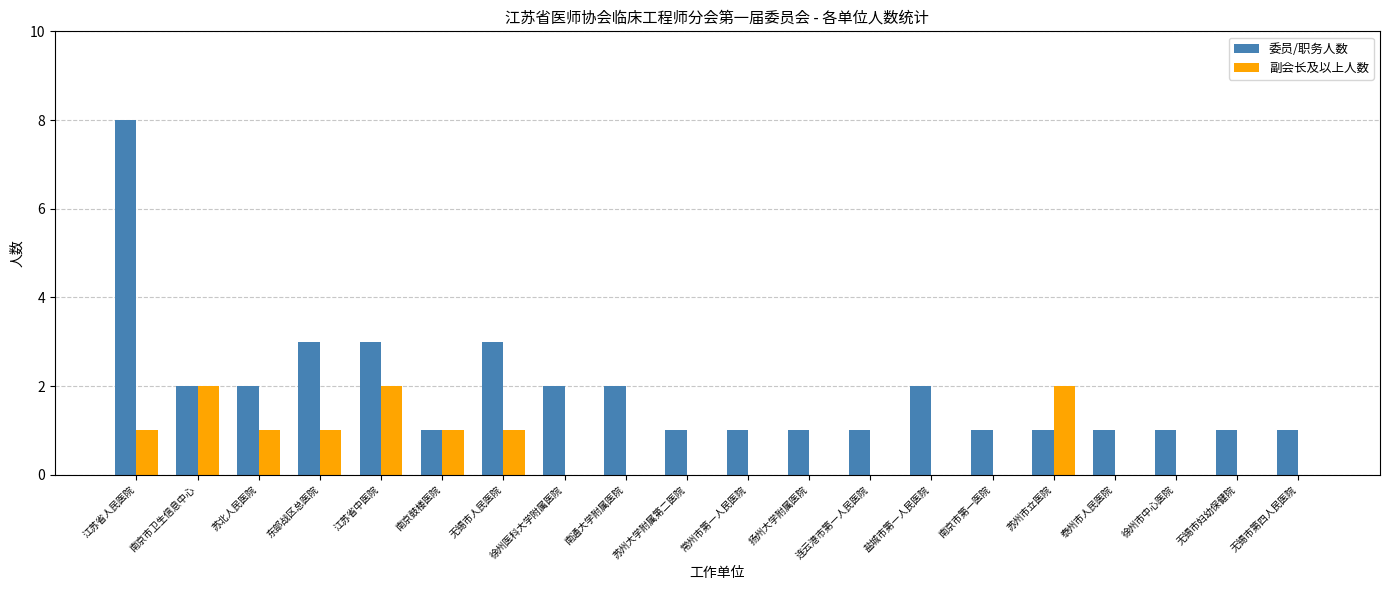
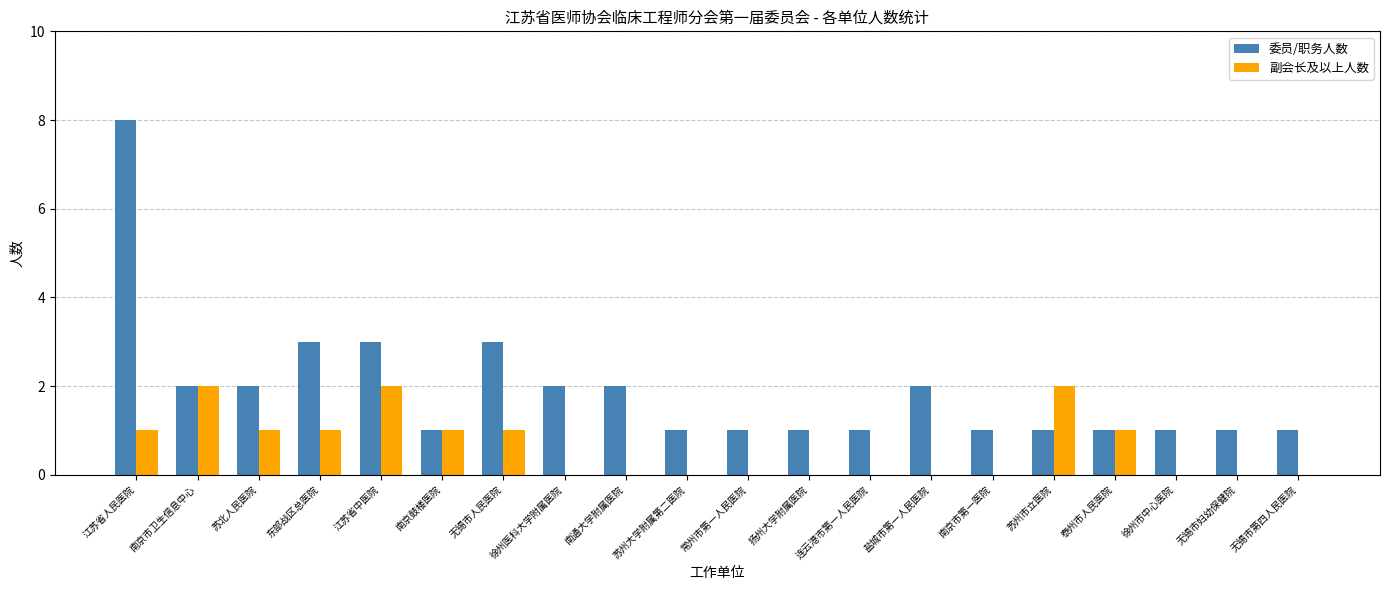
  {
    "委员/职务人数": {
      "江苏省人民医院": 8,
      "南京市卫生信息中心": 2,
      "苏北人民医院": 2,
      "东部战区总医院": 3,
      "江苏省中医院": 3,
      "南京鼓楼医院": 1,
      "无锡市人民医院": 3,
      "徐州医科大学附属医院": 2,
      "南通大学附属医院": 2,
      "苏州大学附属第二医院": 1,
      "常州市第一人民医院": 1,
      "扬州大学附属医院": 1,
      "连云港市第一人民医院": 1,
      "盐城市第一人民医院": 2,
      "南京市第一医院": 1,
      "苏州市立医院": 1,
      "泰州市人民医院": 1,
      "徐州市中心医院": 1,
      "无锡市妇幼保健院": 1,
      "无锡市第四人民医院": 1
    },
    "副会长及以上人数": {
      "江苏省人民医院": 1,
      "南京市卫生信息中心": 2,
      "苏北人民医院": 1,
      "东部战区总医院": 1,
      "江苏省中医院": 2,
      "南京鼓楼医院": 1,
      "无锡市人民医院": 1,
      "徐州医科大学附属医院": 0,
      "南通大学附属医院": 0,
      "苏州大学附属第二医院": 0,
      "常州市第一人民医院": 0,
      "扬州大学附属医院": 0,
      "连云港市第一人民医院": 0,
      "盐城市第一人民医院": 0,
      "南京市第一医院": 0,
      "苏州市立医院": 2,
-     "泰州市人民医院": 0,
+     "泰州市人民医院": 1,
      "徐州市中心医院": 0,
      "无锡市妇幼保健院": 0,
      "无锡市第四人民医院": 0
    }
  }
